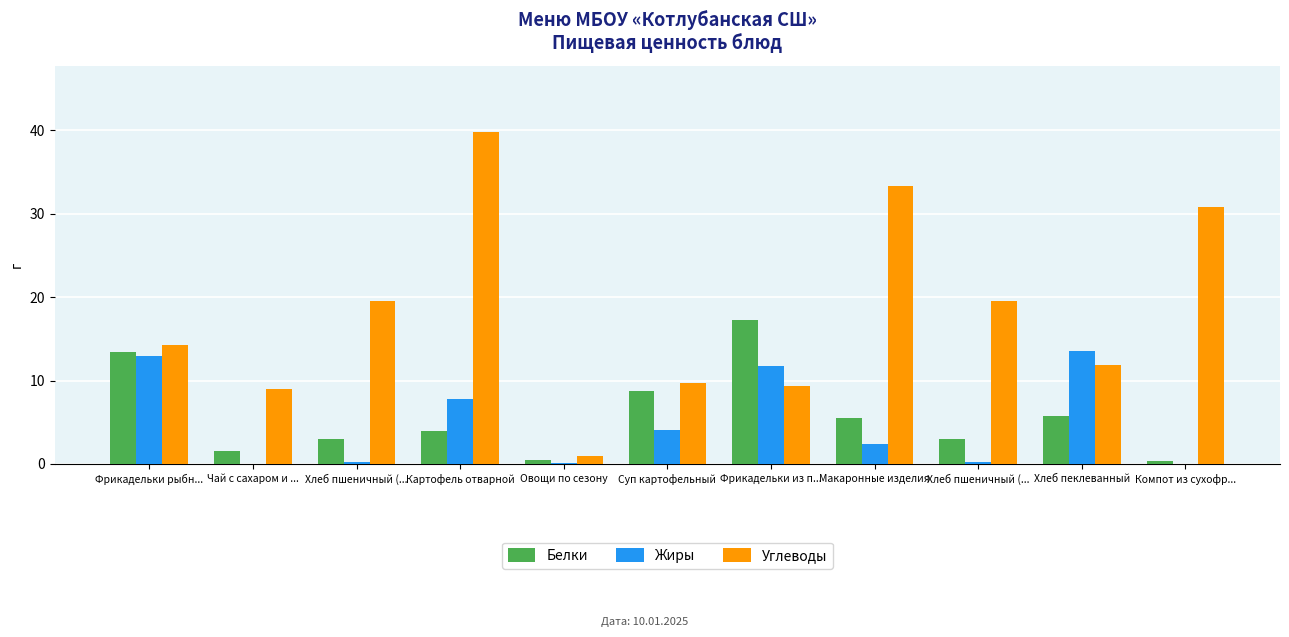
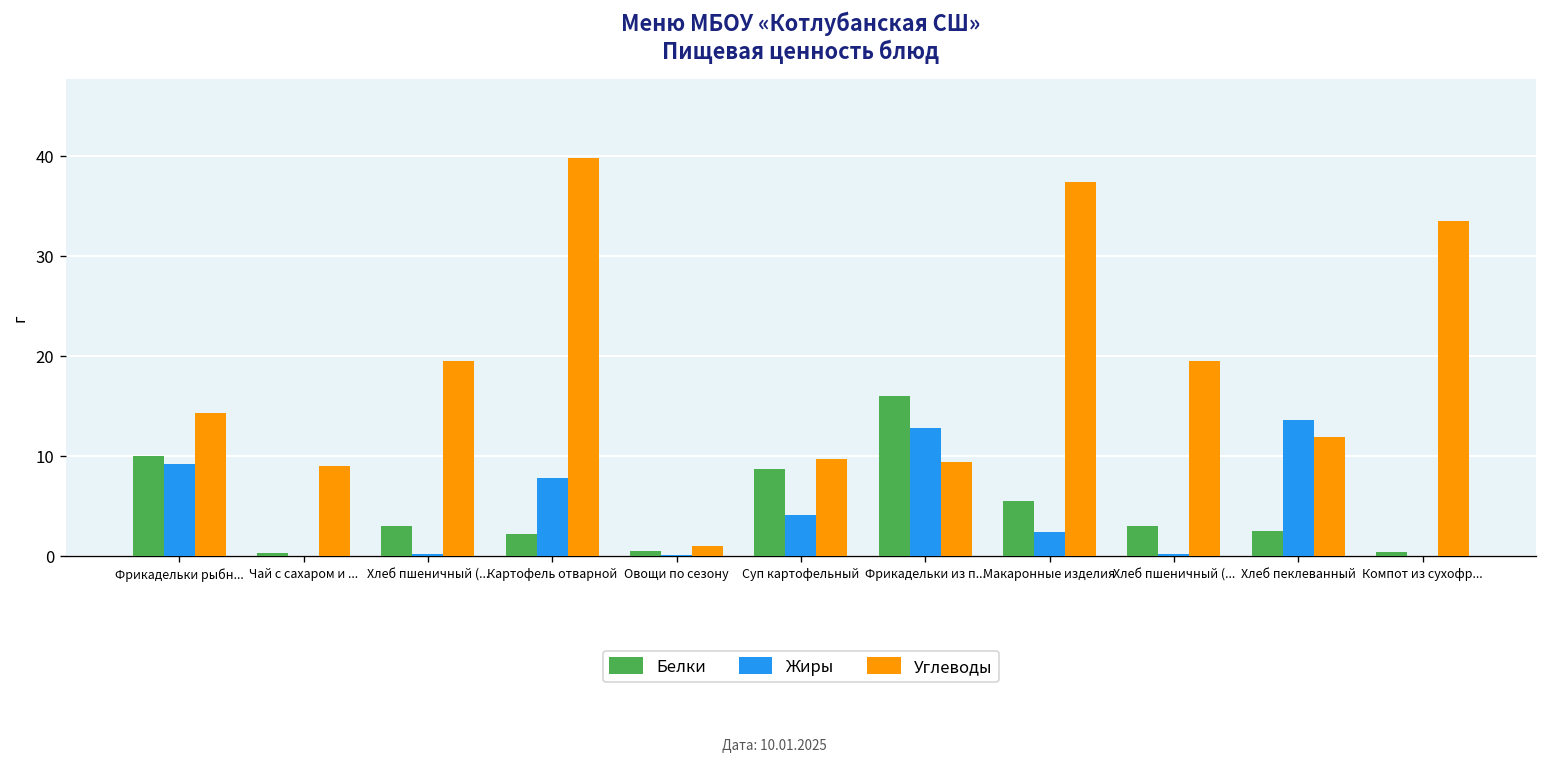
  {
    "Белки": {
-     "Фрикадельки рыбн...": 13,
-     "Чай с сахаром и ...": 2,
-     "Картофель отварной": 4,
+     "Фрикадельки рыбн...": 10,
+     "Чай с сахаром и ...": 0,
+     "Картофель отварной": 2,
      "Овощи по сезону": 1,
      "Суп картофельный": 9,
-     "Фрикадельки из п...": 17,
+     "Фрикадельки из п...": 16,
      "Макаронные изделия": 6,
-     "Хлеб пеклеванный": 6,
+     "Хлеб пеклеванный": 3,
      "Компот из сухофр...": 0
    },
    "Жиры": {
-     "Фрикадельки рыбн...": 13,
+     "Фрикадельки рыбн...": 9,
      "Чай с сахаром и ...": 0,
      "Картофель отварной": 8,
      "Суп картофельный": 4,
-     "Фрикадельки из п...": 12,
+     "Фрикадельки из п...": 13,
      "Макаронные изделия": 2,
      "Хлеб пеклеванный": 14,
      "Компот из сухофр...": 0
    },
    "Углеводы": {
      "Фрикадельки рыбн...": 14,
      "Чай с сахаром и ...": 9,
      "Картофель отварной": 40,
      "Овощи по сезону": 1,
      "Суп картофельный": 10,
      "Фрикадельки из п...": 9,
-     "Макаронные изделия": 33,
+     "Макаронные изделия": 37,
      "Хлеб пеклеванный": 12,
-     "Компот из сухофр...": 31
+     "Компот из сухофр...": 34
    }
  }
